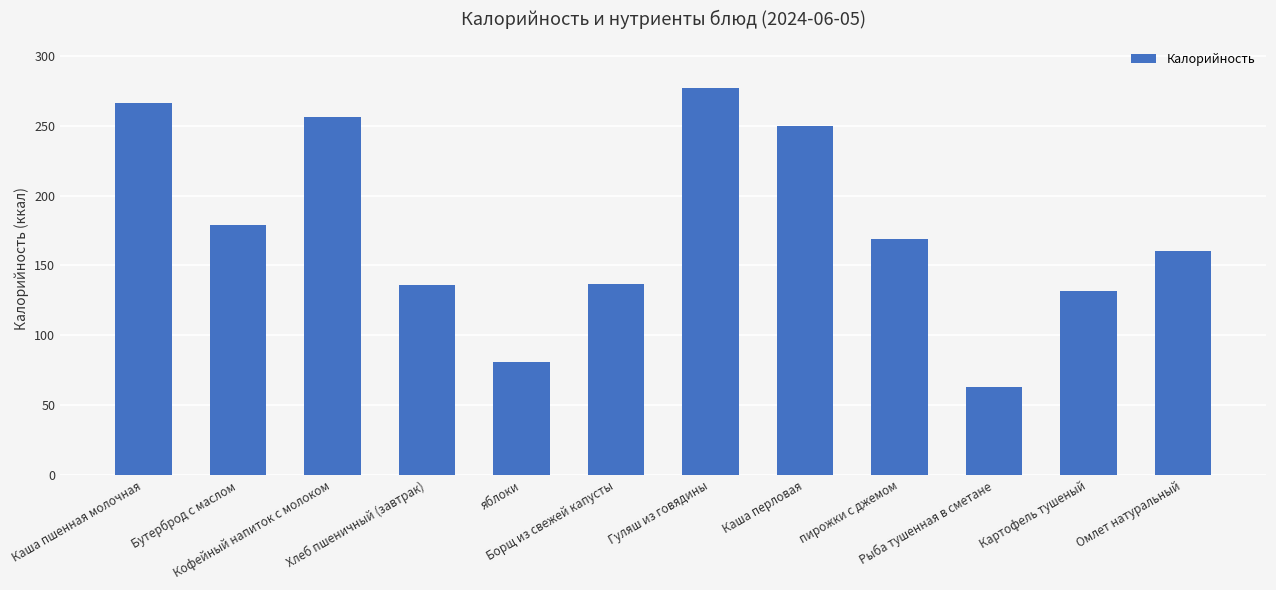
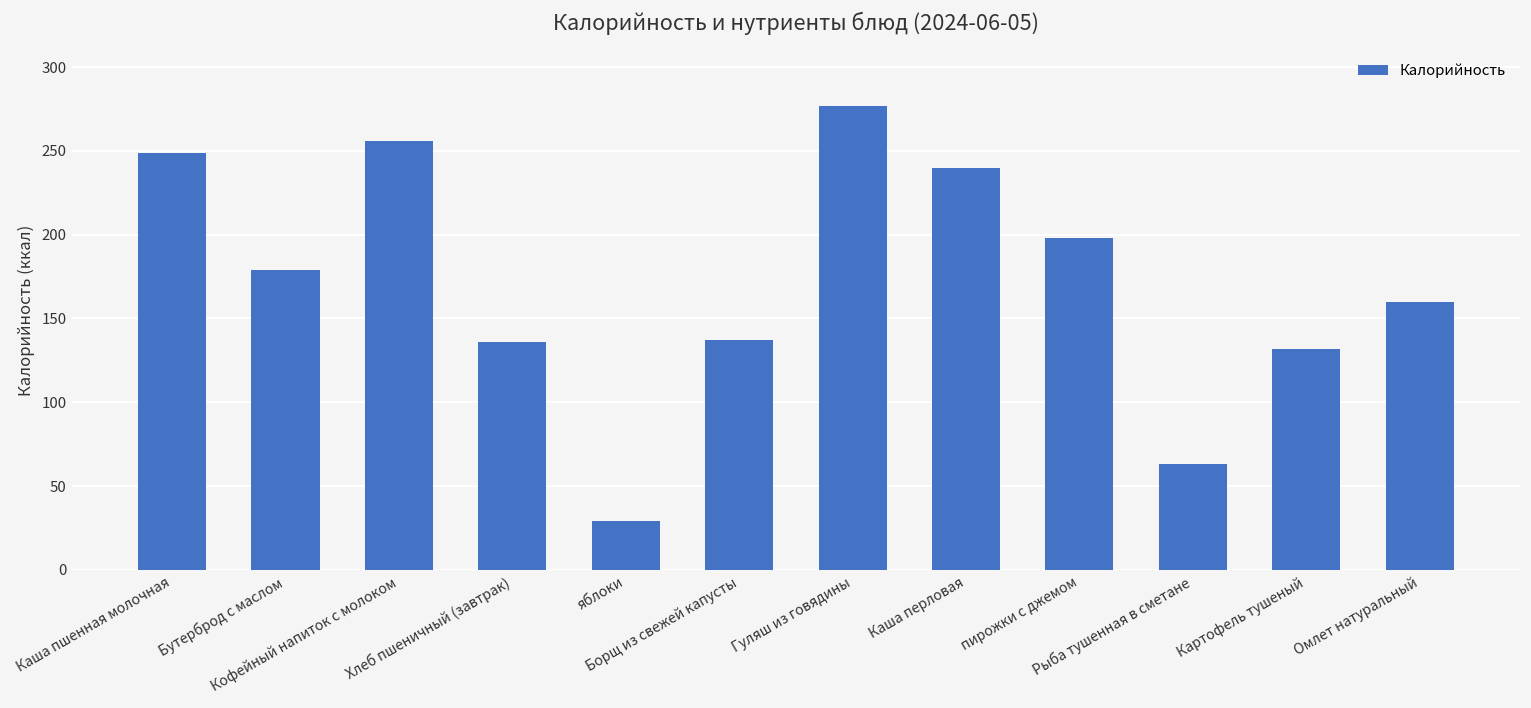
  {
-   "Каша пшенная молочная": 266,
+   "Каша пшенная молочная": 249,
    "Бутерброд с маслом": 179,
    "Кофейный напиток с молоком": 256,
    "Хлеб пшеничный (завтрак)": 136,
-   "яблоки": 81,
+   "яблоки": 29,
    "Борщ из свежей капусты": 137,
    "Гуляш из говядины": 277,
-   "Каша перловая": 250,
-   "пирожки с джемом": 169,
+   "Каша перловая": 240,
+   "пирожки с джемом": 198,
    "Рыба тушенная в сметане": 63,
    "Картофель тушеный": 132,
    "Омлет натуральный": 160
  }
